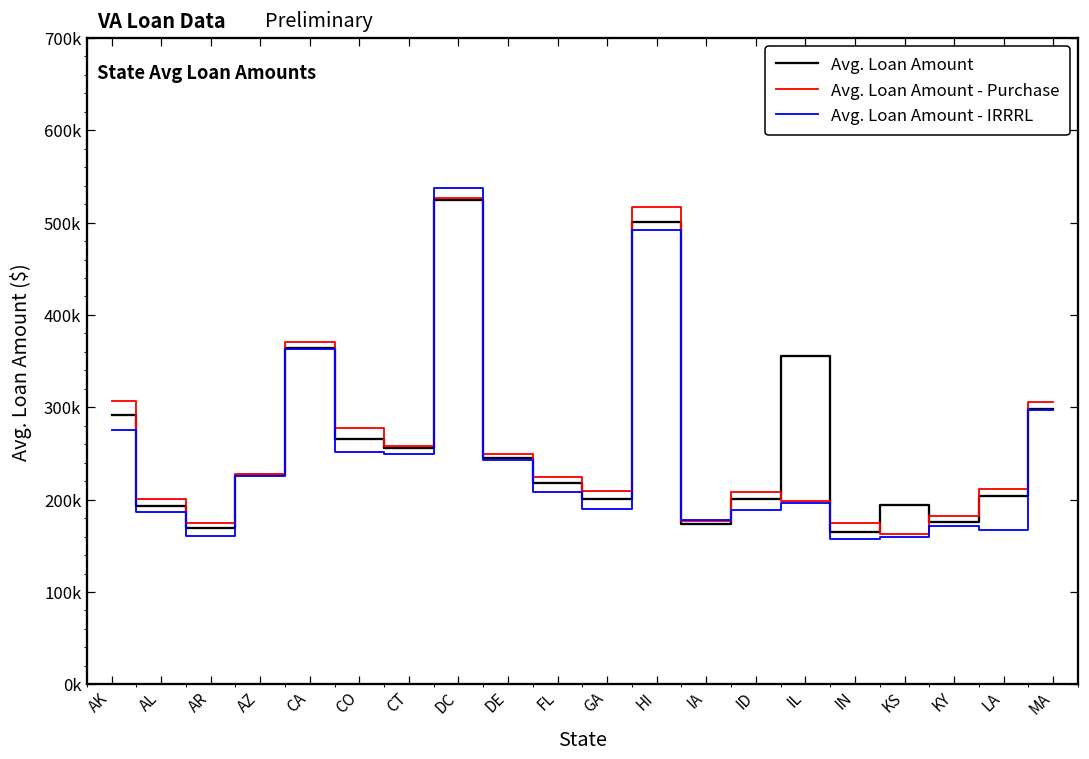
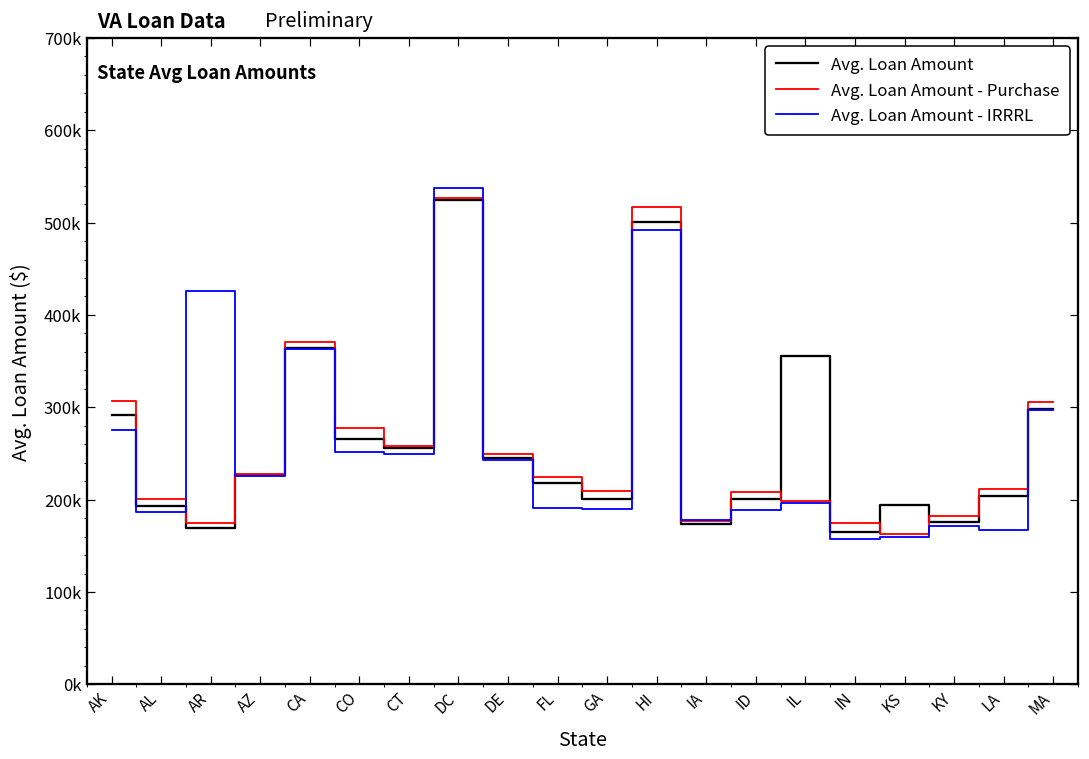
  {
    "Avg. Loan Amount": {
      "AK": 290000,
      "AL": 190000,
      "AR": 170000,
      "CO": 270000,
      "FL": 220000,
      "GA": 200000,
      "HI": 500000,
      "IA": 170000,
      "ID": 200000,
      "IL": 360000,
      "IN": 170000,
      "KS": 190000,
      "KY": 180000,
      "LA": 200000
    },
    "Avg. Loan Amount - Purchase": {
      "AK": 310000,
      "AL": 200000,
      "AR": 170000,
      "CA": 370000,
      "CO": 280000,
      "DE": 250000,
      "FL": 220000,
      "GA": 210000,
      "HI": 520000,
      "ID": 210000,
      "IN": 170000,
      "KY": 180000,
      "LA": 210000,
      "MA": 310000
    },
    "Avg. Loan Amount - IRRRL": {
      "AK": 280000,
      "AL": 190000,
-     "AR": 160000,
+     "AR": 430000,
      "CO": 250000,
      "CT": 250000,
      "DC": 540000,
-     "FL": 210000,
+     "FL": 190000,
      "GA": 190000,
      "HI": 490000,
      "ID": 190000,
      "IN": 160000,
      "KY": 170000,
      "LA": 170000
    }
  }
